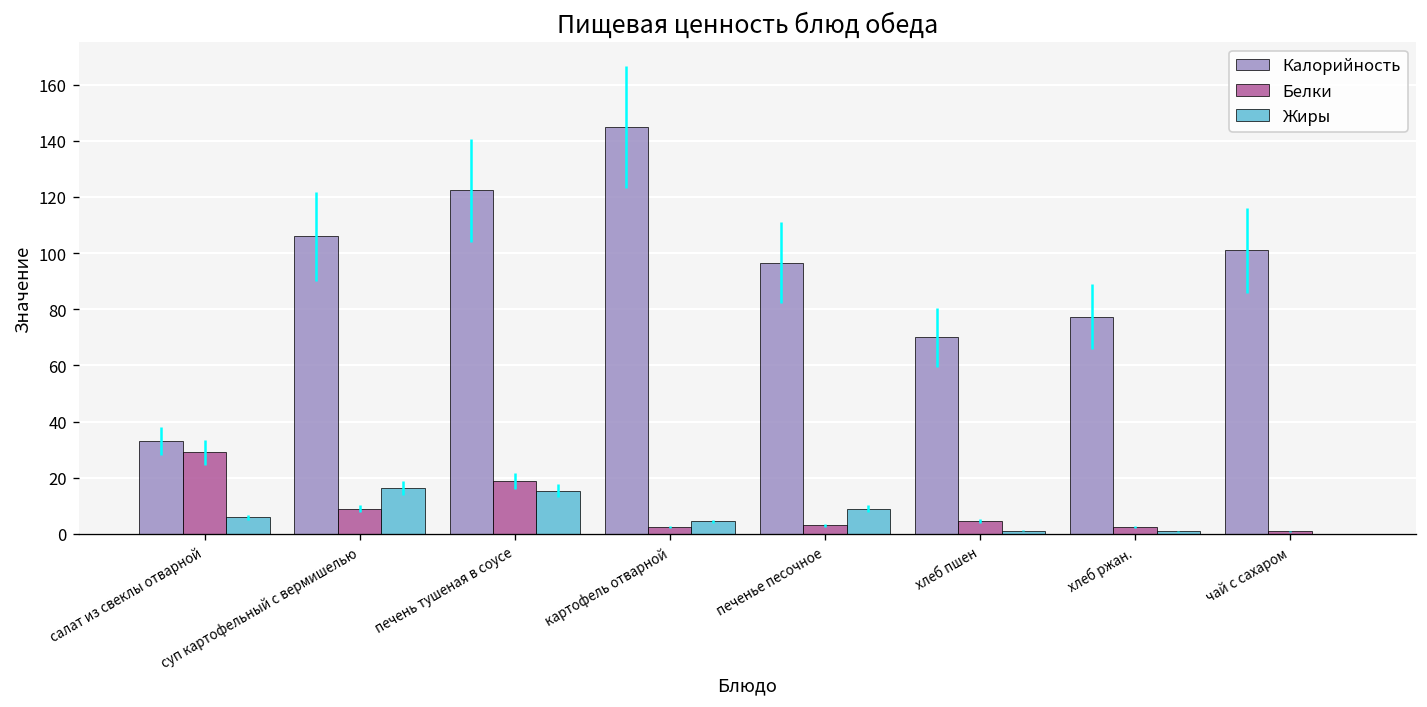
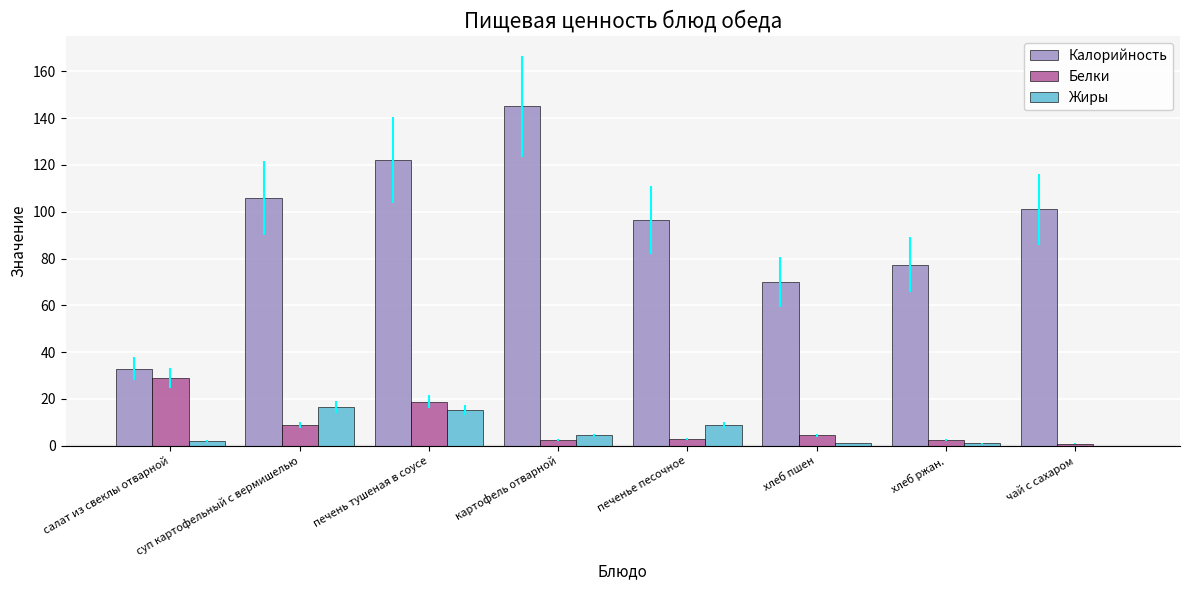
  {
    "Калорийность": {
      "салат из свеклы отварной": 33,
      "суп картофельный с вермишелью": 106,
      "печень тушеная в соусе": 122,
      "картофель отварной": 145,
      "печенье песочное": 97,
      "хлеб пшен": 70,
      "хлеб ржан.": 77,
      "чай с сахаром": 101
    },
    "Белки": {
      "салат из свеклы отварной": 29,
      "суп картофельный с вермишелью": 9,
      "печень тушеная в соусе": 19,
      "картофель отварной": 2,
      "печенье песочное": 3,
      "хлеб пшен": 5,
      "хлеб ржан.": 3
    },
    "Жиры": {
-     "салат из свеклы отварной": 6,
+     "салат из свеклы отварной": 2,
      "суп картофельный с вермишелью": 17,
      "печень тушеная в соусе": 15,
      "картофель отварной": 4,
      "печенье песочное": 9,
      "хлеб пшен": 1,
      "чай с сахаром": 0
    }
  }
